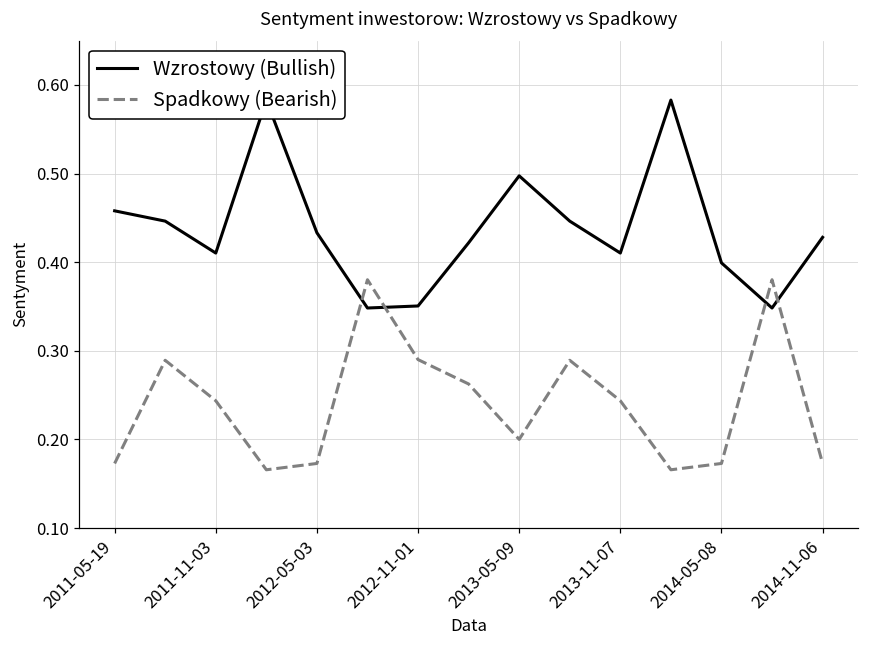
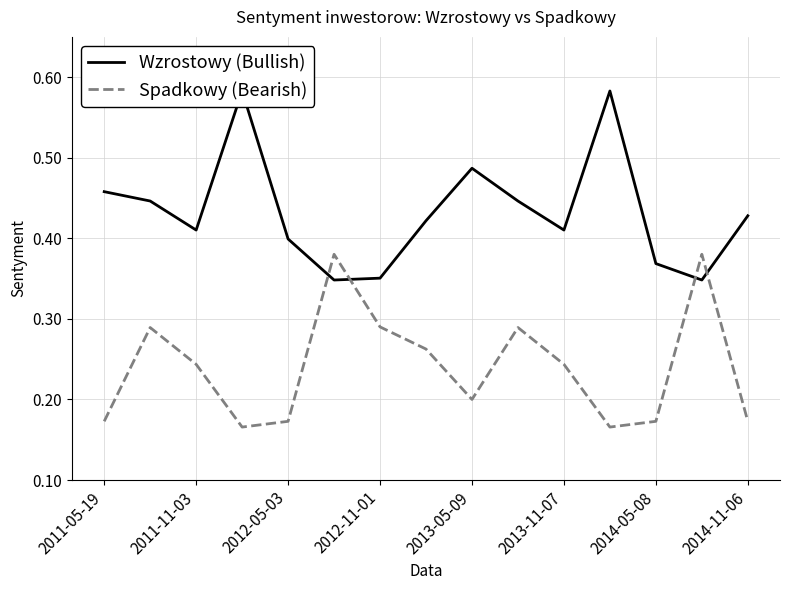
  {
    "Wzrostowy (Bullish)": {
      "2011-05-19": 0.46,
      "2011-11-03": 0.41,
-     "2012-05-03": 0.43,
+     "2012-05-03": 0.40,
      "2012-11-01": 0.35,
-     "2013-05-09": 0.50,
+     "2013-05-09": 0.49,
      "2013-11-07": 0.41,
-     "2014-05-08": 0.40,
+     "2014-05-08": 0.37,
      "2014-11-06": 0.43
    },
    "Spadkowy (Bearish)": {
      "2011-05-19": 0.17,
      "2011-11-03": 0.24,
      "2012-05-03": 0.17,
      "2012-11-01": 0.29,
      "2013-05-09": 0.20,
      "2013-11-07": 0.24,
      "2014-05-08": 0.17,
      "2014-11-06": 0.17
    }
  }
